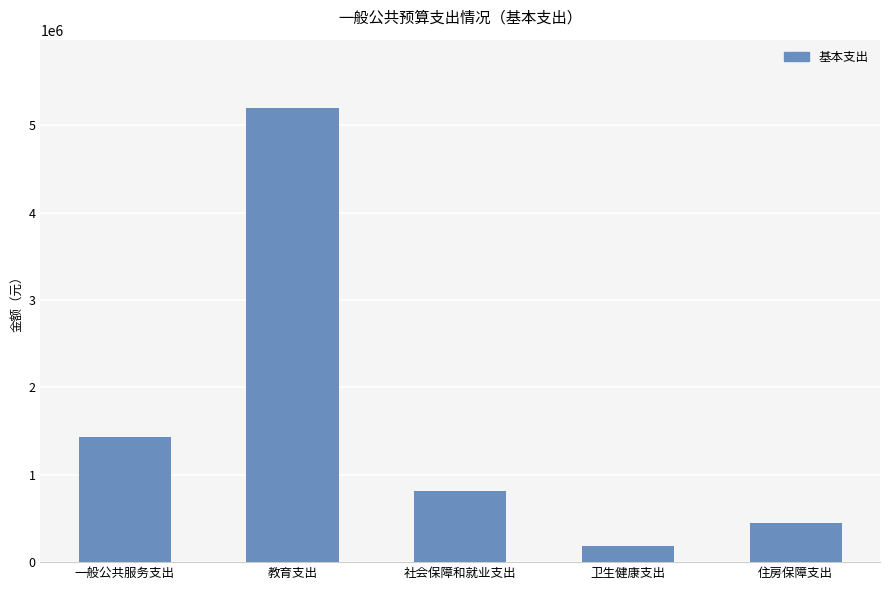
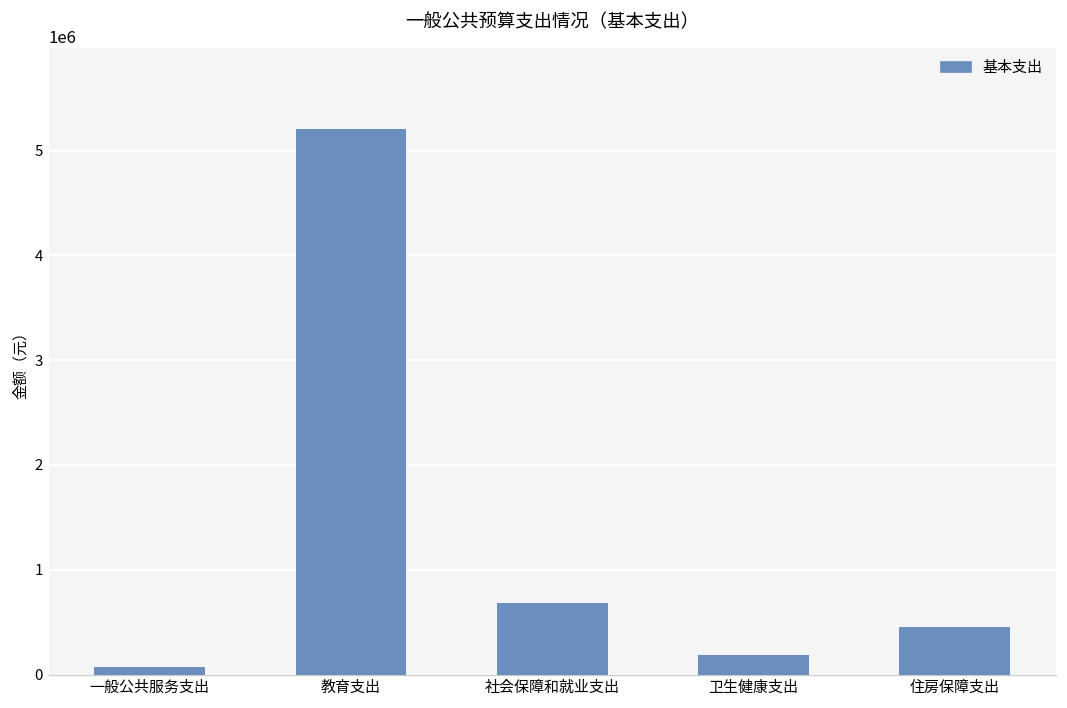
  {
-   "一般公共服务支出": 1400000,
+   "一般公共服务支出": 100000,
    "教育支出": 5200000,
-   "社会保障和就业支出": 800000,
+   "社会保障和就业支出": 700000,
    "卫生健康支出": 200000,
    "住房保障支出": 500000
  }
